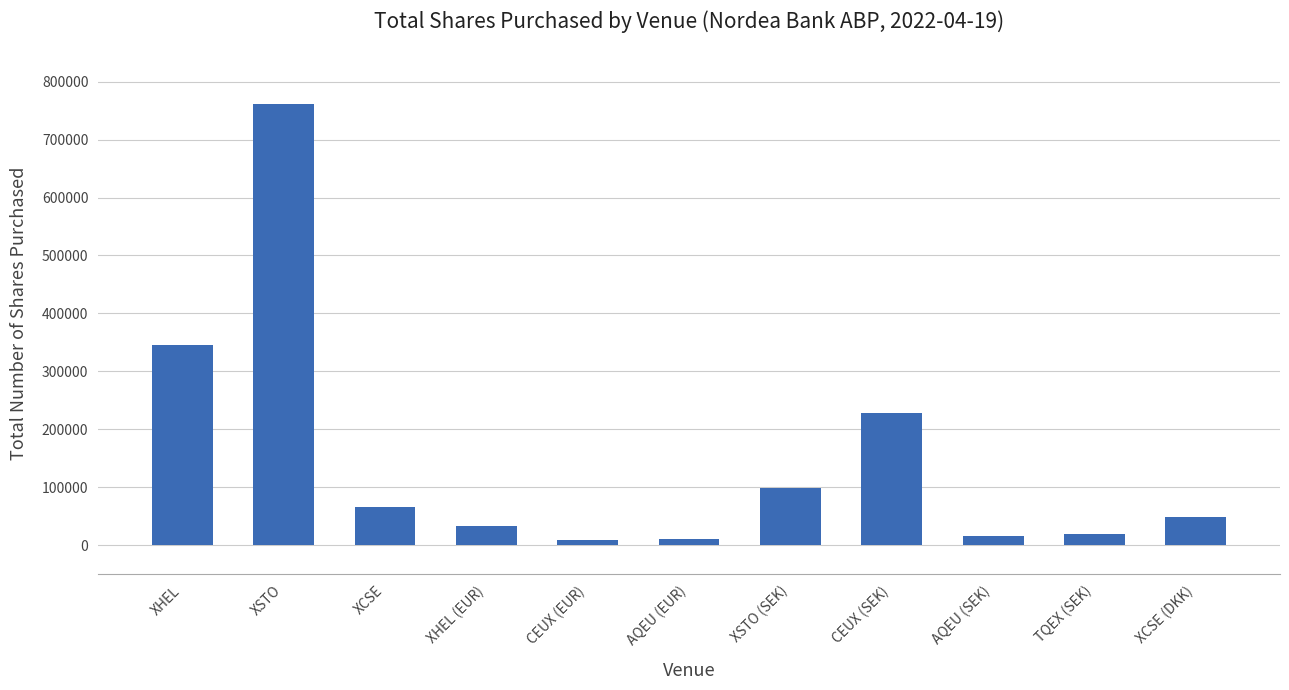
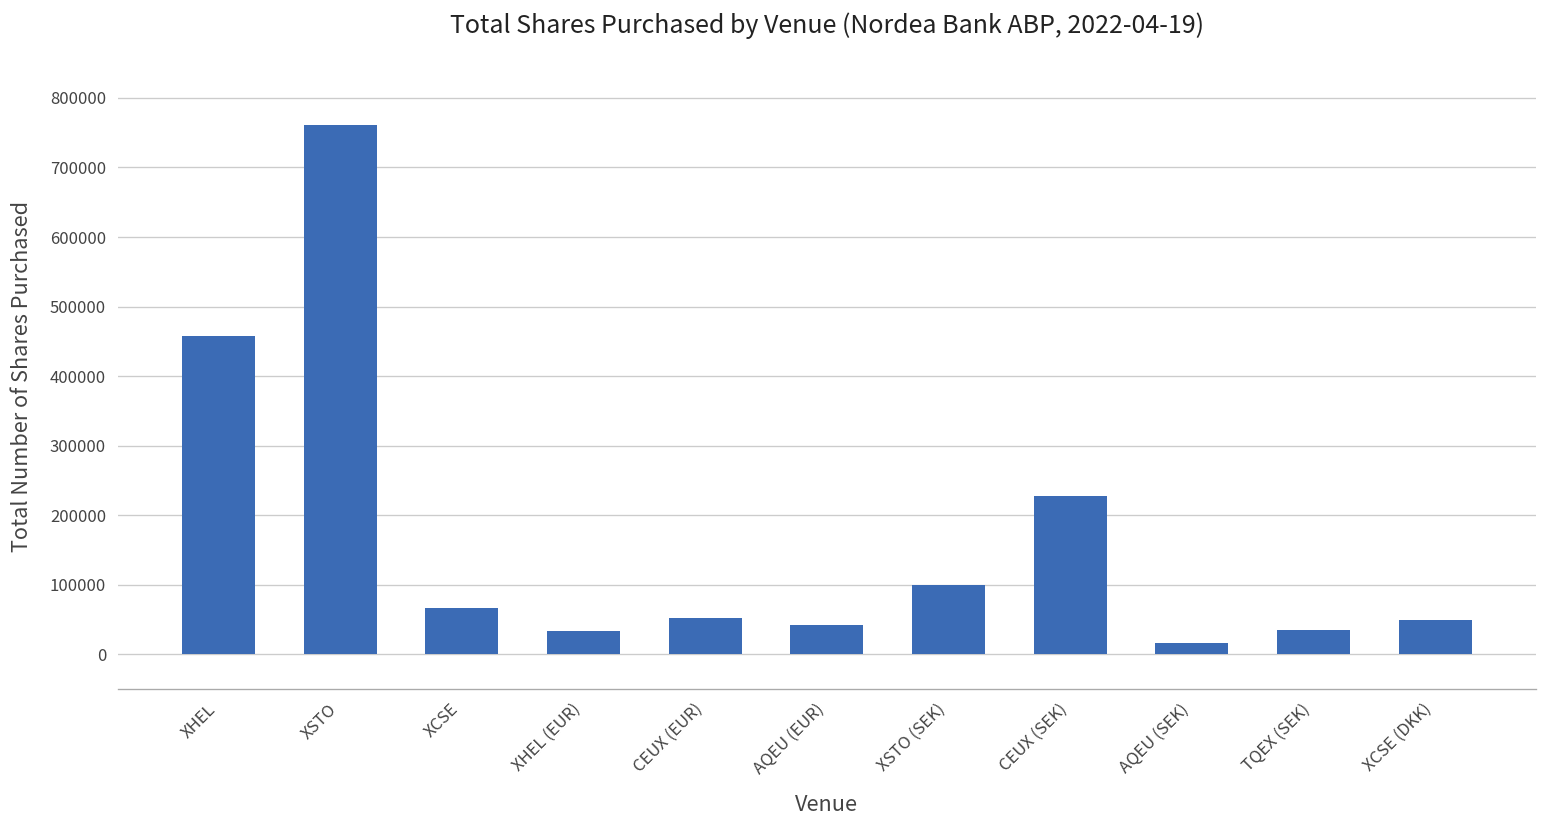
  {
-   "XHEL": 350000,
+   "XHEL": 460000,
    "XSTO": 760000,
    "XCSE": 70000,
    "XHEL (EUR)": 30000,
-   "CEUX (EUR)": 10000,
-   "AQEU (EUR)": 10000,
+   "CEUX (EUR)": 50000,
+   "AQEU (EUR)": 40000,
    "XSTO (SEK)": 100000,
    "CEUX (SEK)": 230000,
    "AQEU (SEK)": 20000,
-   "TQEX (SEK)": 20000,
+   "TQEX (SEK)": 40000,
    "XCSE (DKK)": 50000
  }
